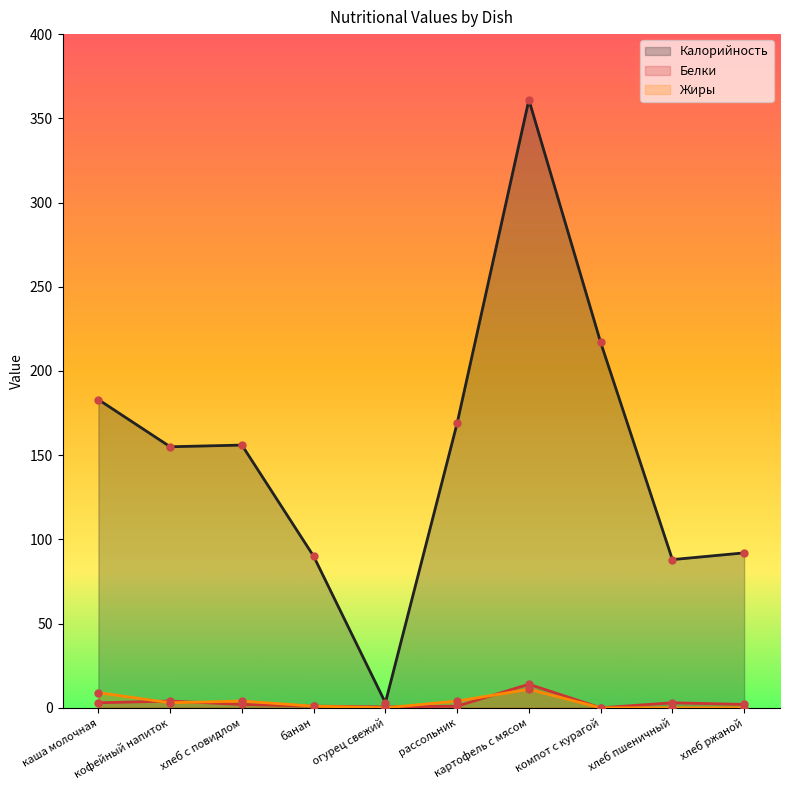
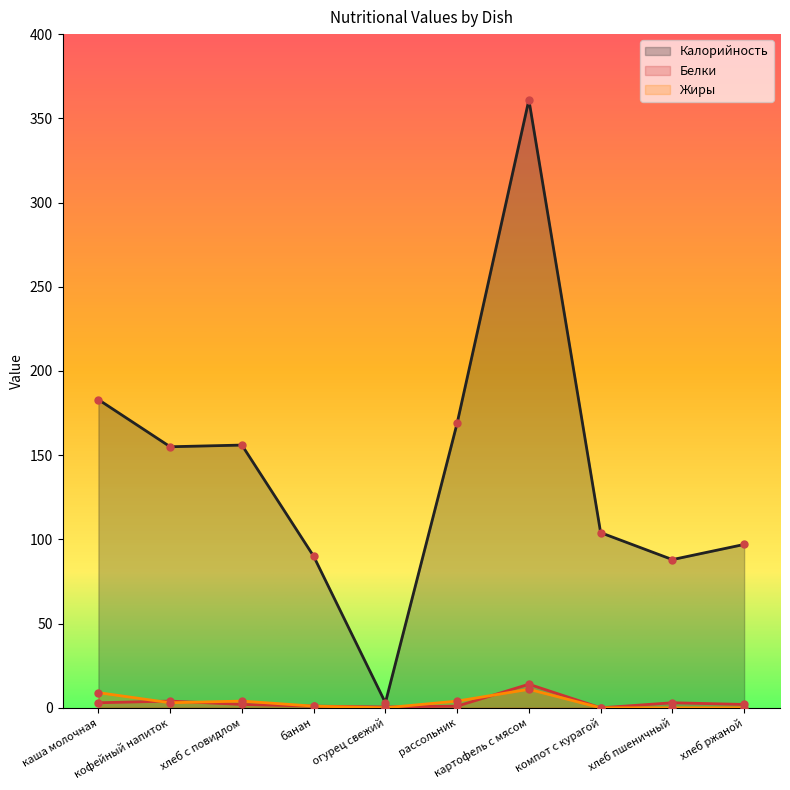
  {
    "Калорийность": {
      "каша молочная": 183,
      "кофейный напиток": 155,
      "хлеб с повидлом": 156,
      "банан": 90,
      "огурец свежий": 3,
      "рассольник": 169,
      "картофель с мясом": 361,
-     "компот с курагой": 217,
+     "компот с курагой": 104,
      "хлеб пшеничный": 88,
-     "хлеб ржаной": 92
+     "хлеб ржаной": 97
    }
  }
